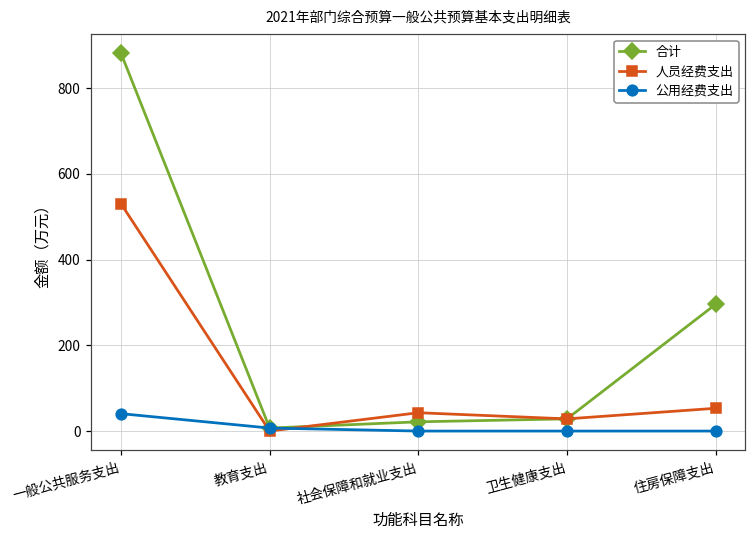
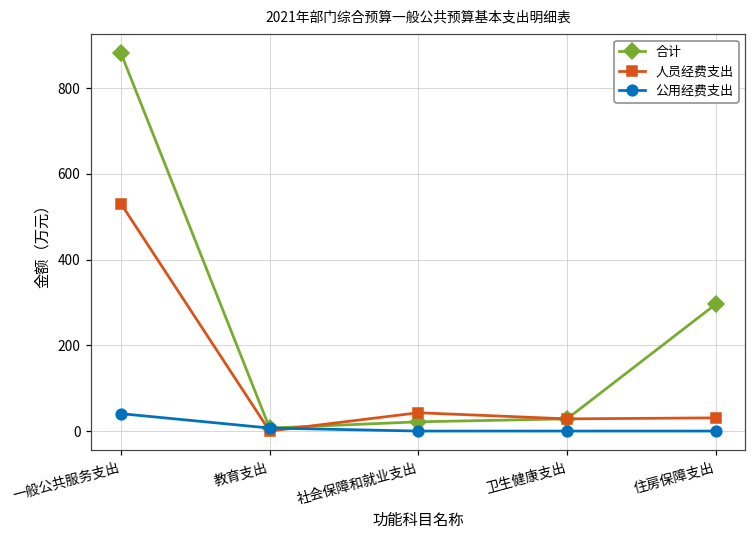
  {
    "合计": {
      "一般公共服务支出": 880,
      "社会保障和就业支出": 20,
      "住房保障支出": 300
    },
    "人员经费支出": {
      "一般公共服务支出": 530,
      "教育支出": 0,
      "社会保障和就业支出": 40,
-     "住房保障支出": 50
+     "住房保障支出": 30
    },
    "公用经费支出": {
      "一般公共服务支出": 40,
      "社会保障和就业支出": 0,
      "卫生健康支出": 0,
      "住房保障支出": 0
    }
  }
